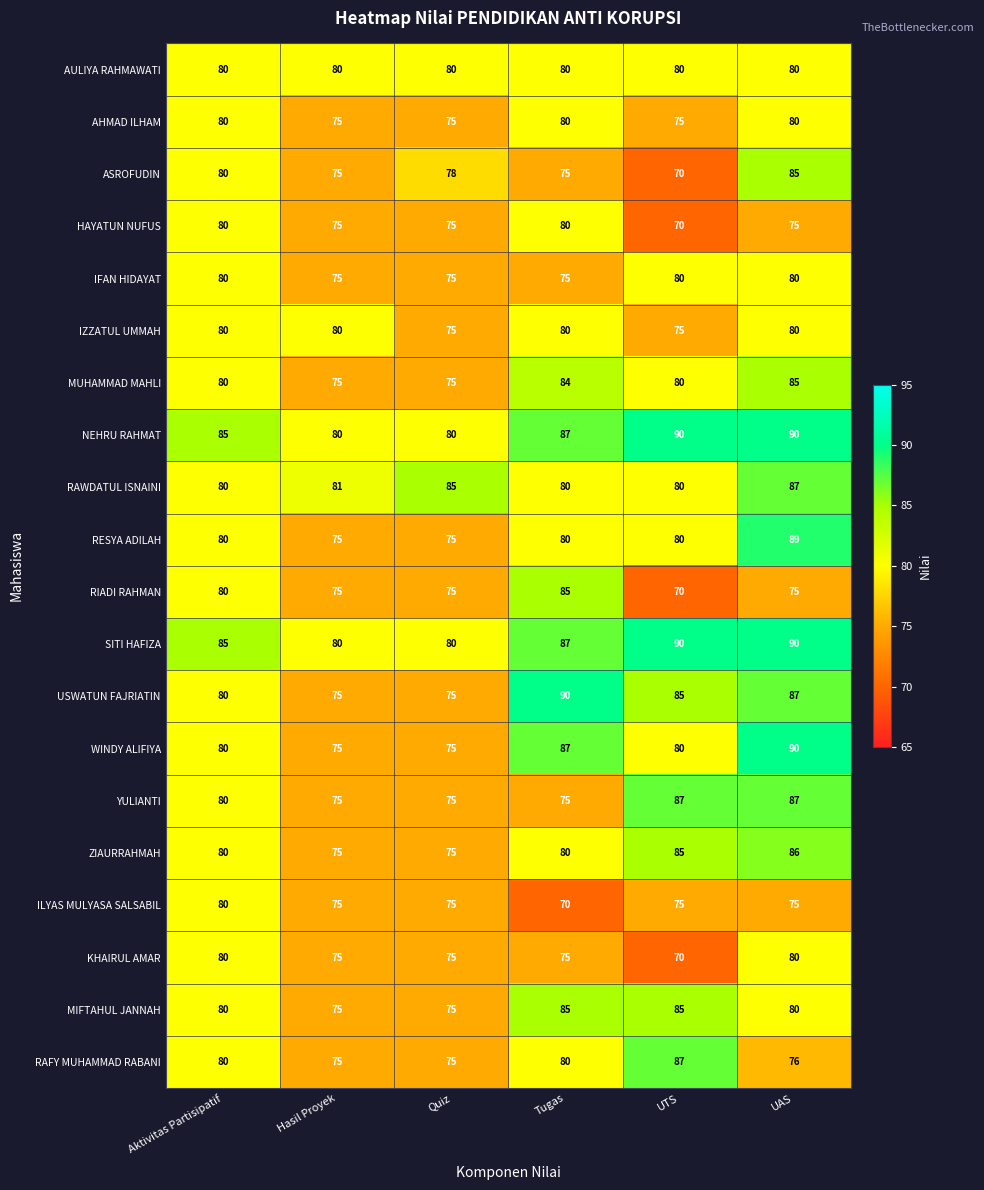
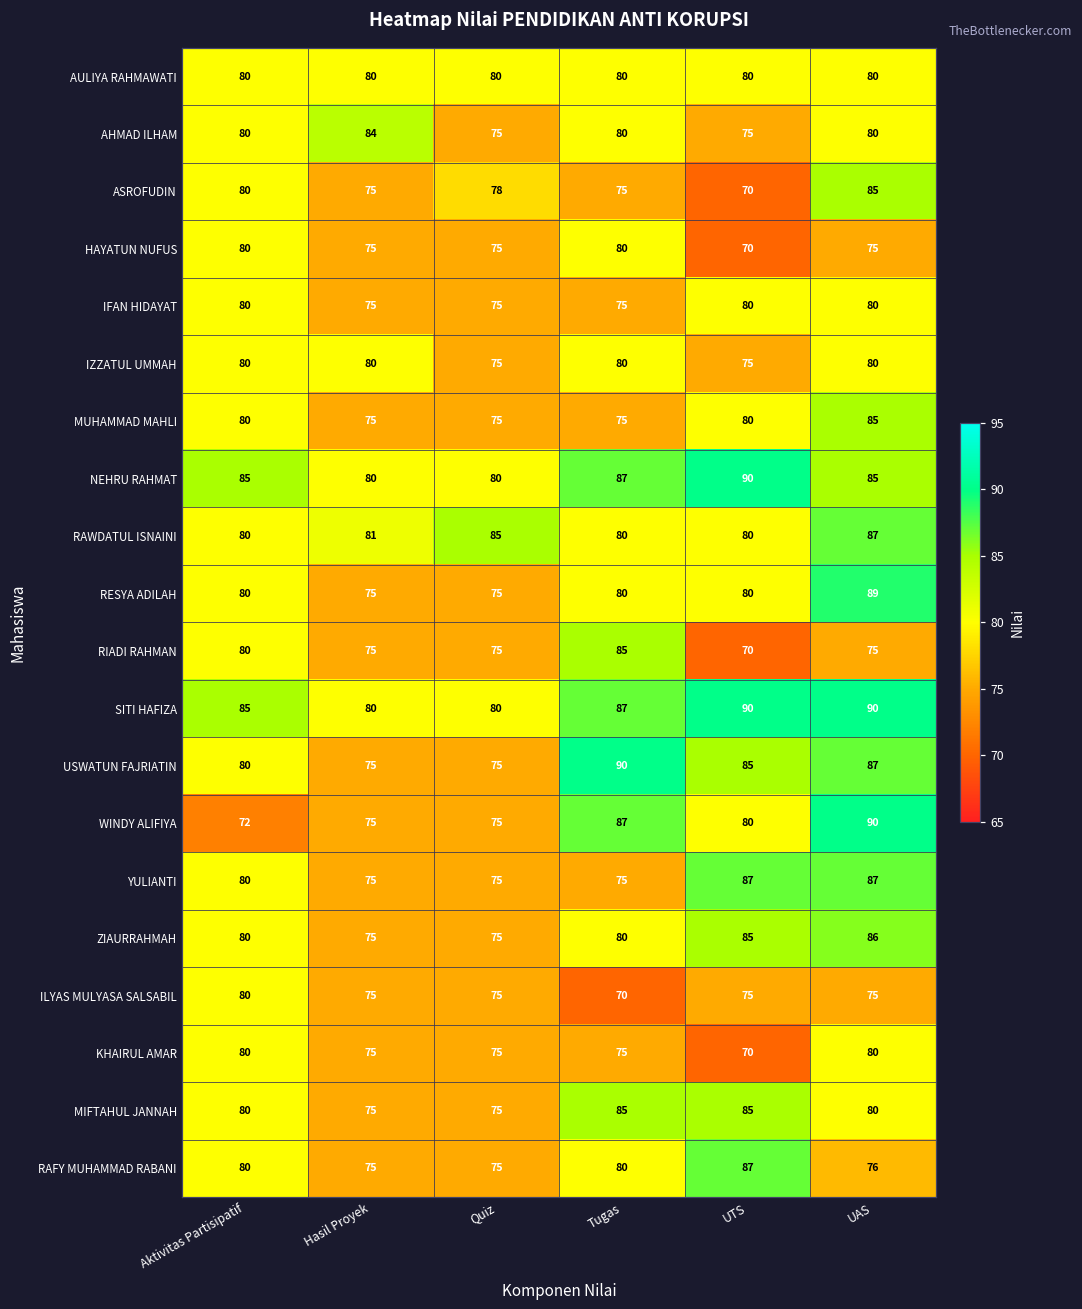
  {
    "AULIYA RAHMAWATI": {
      "Aktivitas Partisipatif": 80,
      "Hasil Proyek": 80,
      "Quiz": 80,
      "Tugas": 80,
      "UTS": 80,
      "UAS": 80
    },
    "AHMAD ILHAM": {
      "Aktivitas Partisipatif": 80,
-     "Hasil Proyek": 75,
+     "Hasil Proyek": 84,
      "Quiz": 75,
      "Tugas": 80,
      "UTS": 75,
      "UAS": 80
    },
    "ASROFUDIN": {
      "Aktivitas Partisipatif": 80,
      "Hasil Proyek": 75,
      "Quiz": 78,
      "Tugas": 75,
      "UTS": 70,
      "UAS": 85
    },
    "HAYATUN NUFUS": {
      "Aktivitas Partisipatif": 80,
      "Hasil Proyek": 75,
      "Quiz": 75,
      "Tugas": 80,
      "UTS": 70,
      "UAS": 75
    },
    "IFAN HIDAYAT": {
      "Aktivitas Partisipatif": 80,
      "Hasil Proyek": 75,
      "Quiz": 75,
      "Tugas": 75,
      "UTS": 80,
      "UAS": 80
    },
    "IZZATUL UMMAH": {
      "Aktivitas Partisipatif": 80,
      "Hasil Proyek": 80,
      "Quiz": 75,
      "Tugas": 80,
      "UTS": 75,
      "UAS": 80
    },
    "MUHAMMAD MAHLI": {
      "Aktivitas Partisipatif": 80,
      "Hasil Proyek": 75,
      "Quiz": 75,
-     "Tugas": 84,
+     "Tugas": 75,
      "UTS": 80,
      "UAS": 85
    },
    "NEHRU RAHMAT": {
      "Aktivitas Partisipatif": 85,
      "Hasil Proyek": 80,
      "Quiz": 80,
      "Tugas": 87,
      "UTS": 90,
-     "UAS": 90
+     "UAS": 85
    },
    "RAWDATUL ISNAINI": {
      "Aktivitas Partisipatif": 80,
      "Hasil Proyek": 81,
      "Quiz": 85,
      "Tugas": 80,
      "UTS": 80,
      "UAS": 87
    },
    "RESYA ADILAH": {
      "Aktivitas Partisipatif": 80,
      "Hasil Proyek": 75,
      "Quiz": 75,
      "Tugas": 80,
      "UTS": 80,
      "UAS": 89
    },
    "RIADI RAHMAN": {
      "Aktivitas Partisipatif": 80,
      "Hasil Proyek": 75,
      "Quiz": 75,
      "Tugas": 85,
      "UTS": 70,
      "UAS": 75
    },
    "SITI HAFIZA": {
      "Aktivitas Partisipatif": 85,
      "Hasil Proyek": 80,
      "Quiz": 80,
      "Tugas": 87,
      "UTS": 90,
      "UAS": 90
    },
    "USWATUN FAJRIATIN": {
      "Aktivitas Partisipatif": 80,
      "Hasil Proyek": 75,
      "Quiz": 75,
      "Tugas": 90,
      "UTS": 85,
      "UAS": 87
    },
    "WINDY ALIFIYA": {
-     "Aktivitas Partisipatif": 80,
+     "Aktivitas Partisipatif": 72,
      "Hasil Proyek": 75,
      "Quiz": 75,
      "Tugas": 87,
      "UTS": 80,
      "UAS": 90
    },
    "YULIANTI": {
      "Aktivitas Partisipatif": 80,
      "Hasil Proyek": 75,
      "Quiz": 75,
      "Tugas": 75,
      "UTS": 87,
      "UAS": 87
    },
    "ZIAURRAHMAH": {
      "Aktivitas Partisipatif": 80,
      "Hasil Proyek": 75,
      "Quiz": 75,
      "Tugas": 80,
      "UTS": 85,
      "UAS": 86
    },
    "ILYAS MULYASA SALSABIL": {
      "Aktivitas Partisipatif": 80,
      "Hasil Proyek": 75,
      "Quiz": 75,
      "Tugas": 70,
      "UTS": 75,
      "UAS": 75
    },
    "KHAIRUL AMAR": {
      "Aktivitas Partisipatif": 80,
      "Hasil Proyek": 75,
      "Quiz": 75,
      "Tugas": 75,
      "UTS": 70,
      "UAS": 80
    },
    "MIFTAHUL JANNAH": {
      "Aktivitas Partisipatif": 80,
      "Hasil Proyek": 75,
      "Quiz": 75,
      "Tugas": 85,
      "UTS": 85,
      "UAS": 80
    },
    "RAFY MUHAMMAD RABANI": {
      "Aktivitas Partisipatif": 80,
      "Hasil Proyek": 75,
      "Quiz": 75,
      "Tugas": 80,
      "UTS": 87,
      "UAS": 76
    }
  }
